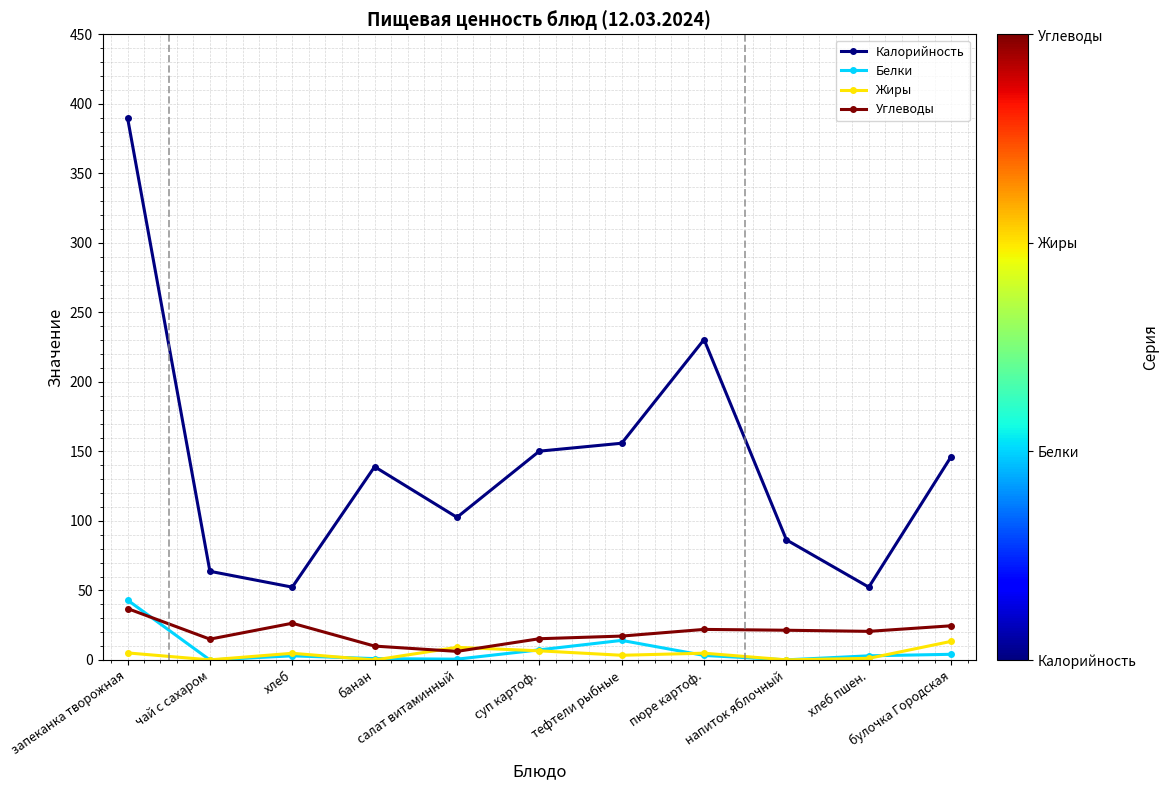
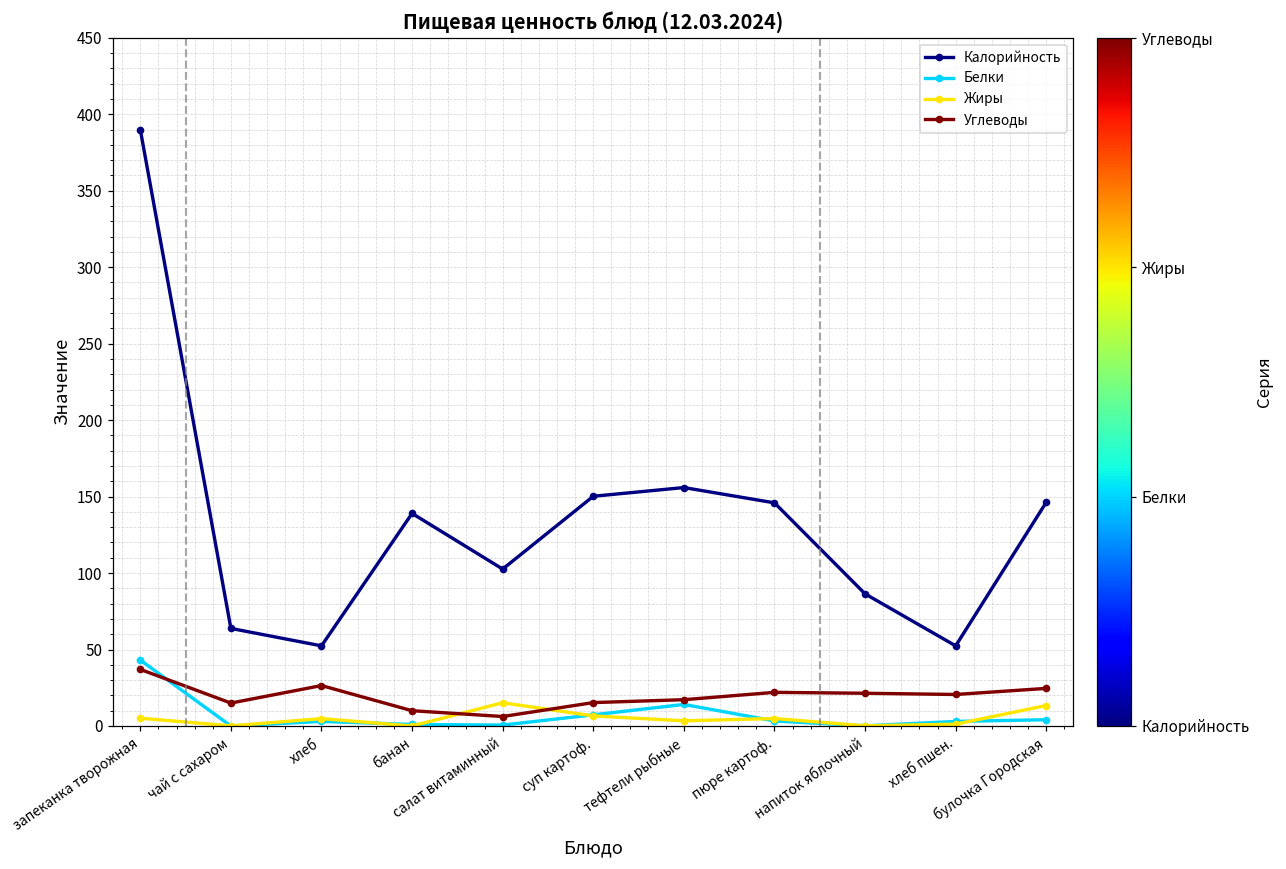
  {
    "Калорийность": {
      "запеканка творожная": 390,
      "чай с сахаром": 64,
      "хлеб": 52,
      "банан": 139,
      "салат витаминный": 103,
      "суп картоф.": 150,
      "тефтели рыбные": 156,
-     "пюре картоф.": 231,
+     "пюре картоф.": 146,
      "напиток яблочный": 86,
      "хлеб пшен.": 52,
      "булочка Городская": 146
    },
    "Белки": {
      "запеканка творожная": 43,
      "салат витаминный": 1,
      "тефтели рыбные": 14,
      "булочка Городская": 4
    },
    "Жиры": {
      "запеканка творожная": 5,
-     "салат витаминный": 9,
+     "салат витаминный": 15,
      "тефтели рыбные": 3,
      "булочка Городская": 13
    },
    "Углеводы": {
      "запеканка творожная": 37,
      "чай с сахаром": 15,
      "хлеб": 26,
      "банан": 10,
      "салат витаминный": 6,
      "суп картоф.": 15,
      "тефтели рыбные": 17,
      "пюре картоф.": 22,
      "напиток яблочный": 21,
      "хлеб пшен.": 21,
      "булочка Городская": 25
    }
  }
